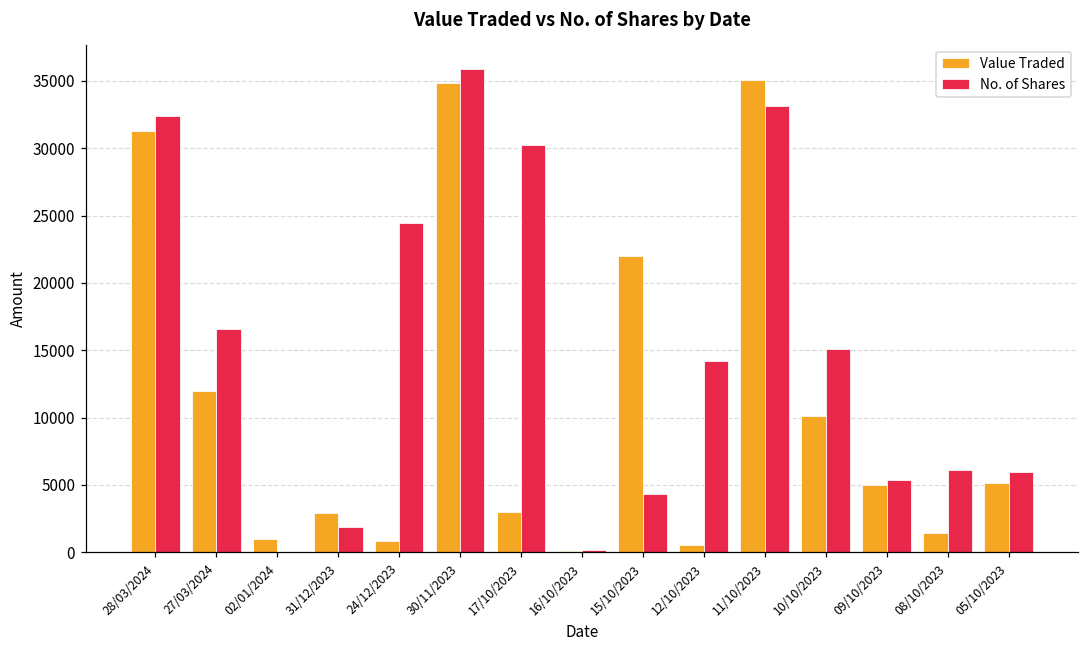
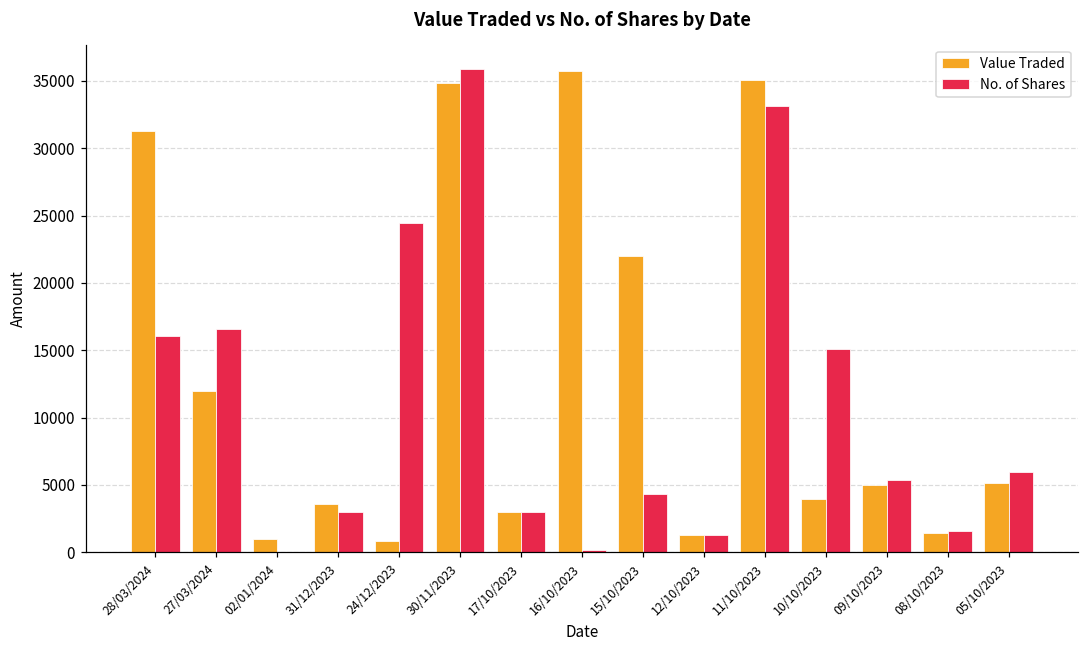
  {
    "Value Traded": {
      "28/03/2024": 31200,
      "27/03/2024": 12000,
      "02/01/2024": 900,
-     "31/12/2023": 2900,
+     "31/12/2023": 3600,
      "24/12/2023": 900,
      "30/11/2023": 34800,
      "17/10/2023": 3000,
-     "16/10/2023": 100,
+     "16/10/2023": 35700,
      "15/10/2023": 22000,
-     "12/10/2023": 600,
+     "12/10/2023": 1300,
      "11/10/2023": 35100,
-     "10/10/2023": 10100,
+     "10/10/2023": 4000,
      "09/10/2023": 5000,
      "08/10/2023": 1400,
      "05/10/2023": 5100
    },
    "No. of Shares": {
-     "28/03/2024": 32400,
+     "28/03/2024": 16000,
      "27/03/2024": 16600,
-     "31/12/2023": 1900,
+     "31/12/2023": 3000,
      "24/12/2023": 24500,
      "30/11/2023": 35900,
-     "17/10/2023": 30300,
+     "17/10/2023": 3000,
      "15/10/2023": 4300,
-     "12/10/2023": 14200,
+     "12/10/2023": 1300,
      "11/10/2023": 33100,
      "10/10/2023": 15100,
      "09/10/2023": 5400,
-     "08/10/2023": 6100,
+     "08/10/2023": 1600,
      "05/10/2023": 6000
    }
  }
